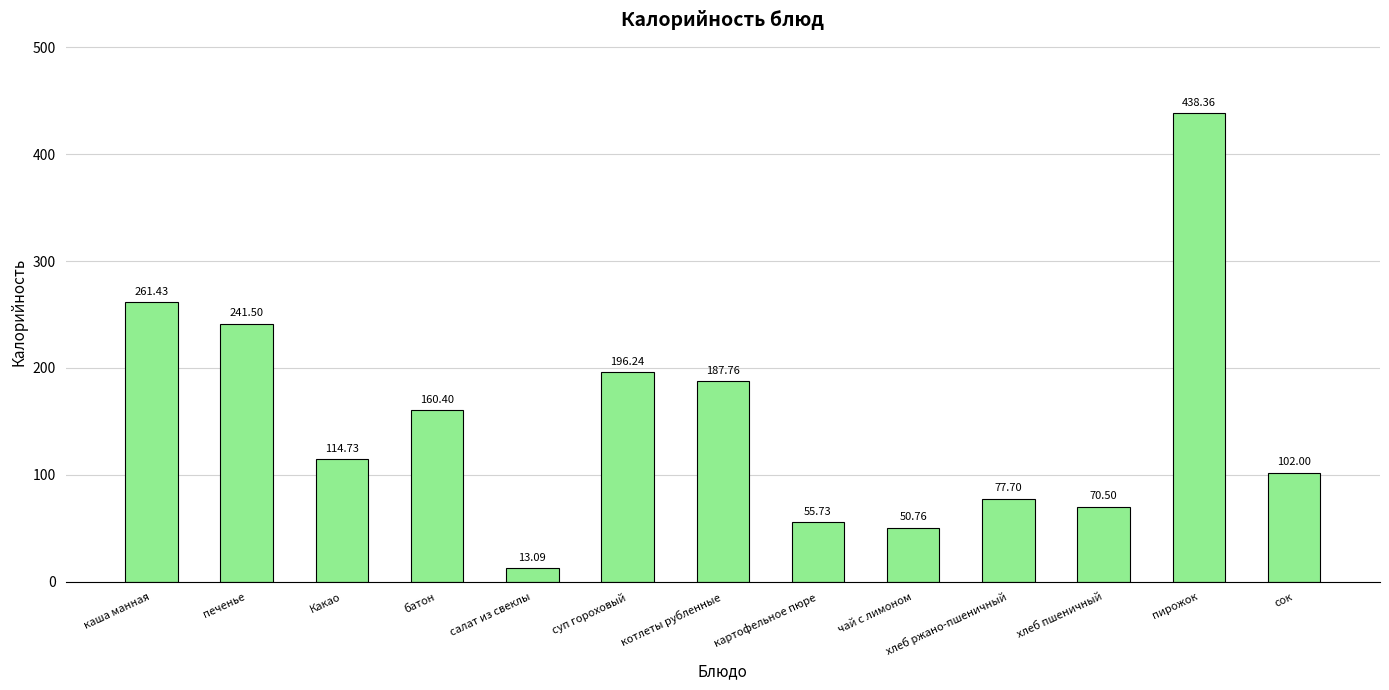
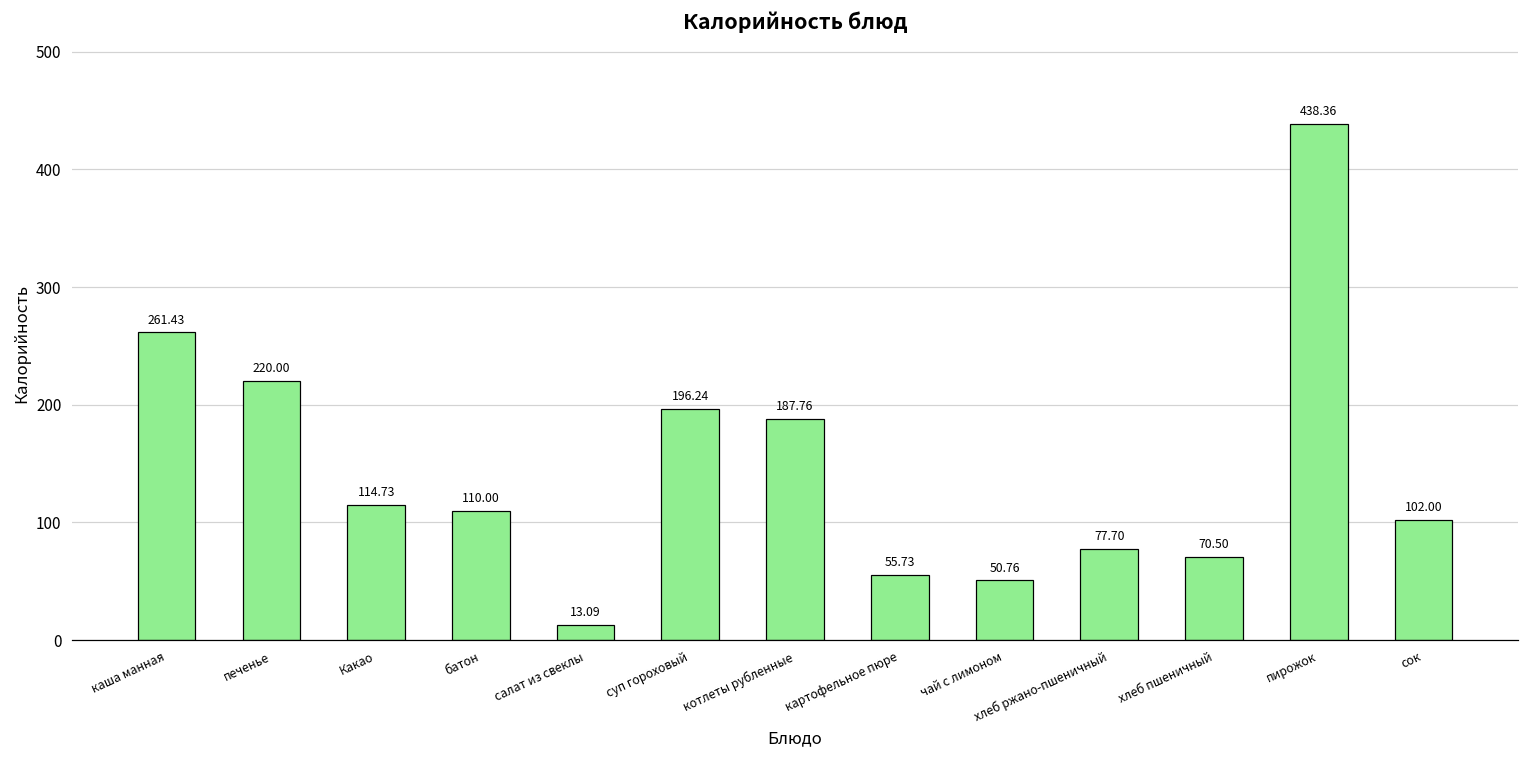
  {
    "каша манная": 261.43,
-   "печенье": 241.50,
+   "печенье": 220.00,
    "Какао": 114.73,
-   "батон": 160.40,
+   "батон": 110.00,
    "салат из свеклы": 13.09,
    "суп гороховый": 196.24,
    "котлеты рубленные": 187.76,
    "картофельное пюре": 55.73,
    "чай с лимоном": 50.76,
    "хлеб ржано-пшеничный": 77.70,
    "хлеб пшеничный": 70.50,
    "пирожок": 438.36,
    "сок": 102.00
  }
